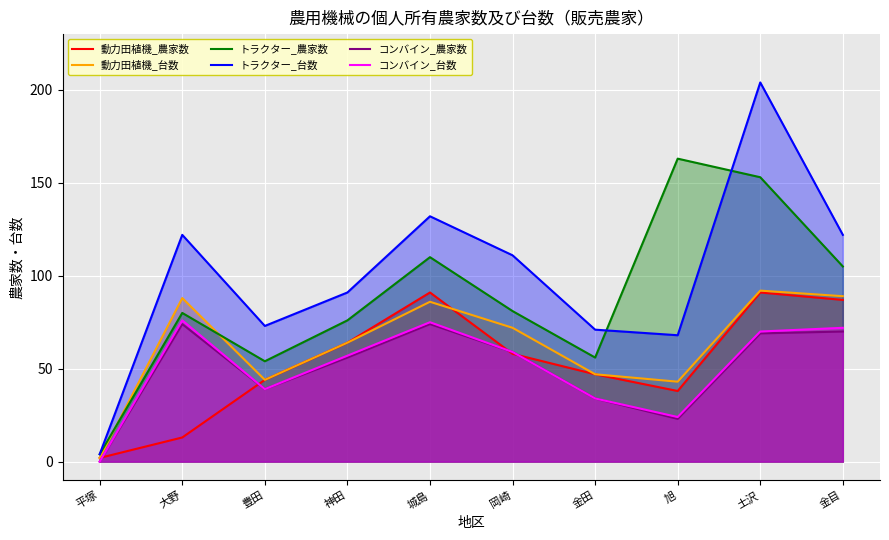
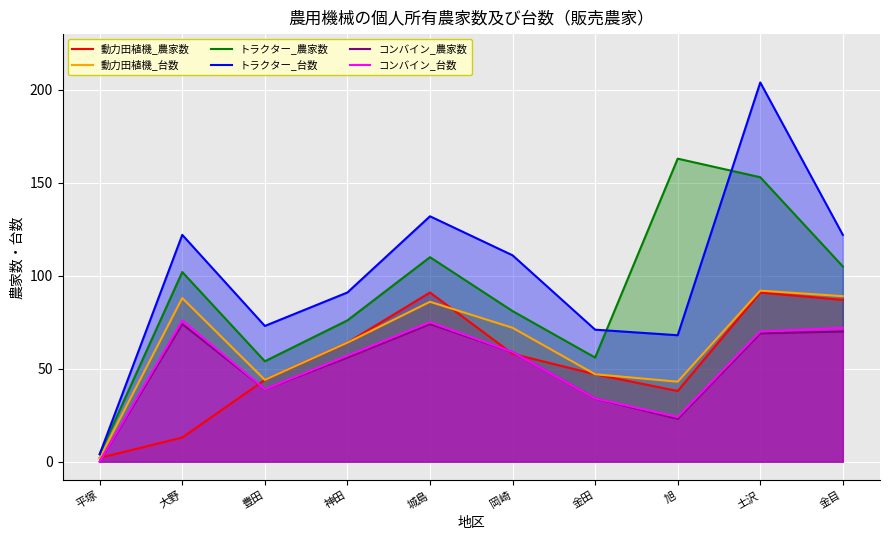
  {
    "動力田植機_農家数": {
      "大野": 13,
      "城島": 91,
      "旭": 38,
      "金目": 87
    },
    "動力田植機_台数": {
      "大野": 88,
      "城島": 86,
      "岡崎": 72,
      "旭": 43,
      "金目": 89
    },
    "トラクター_農家数": {
-     "大野": 80,
+     "大野": 102,
      "豊田": 54,
      "神田": 76,
      "城島": 110,
      "岡崎": 81,
      "金田": 56,
      "旭": 163,
      "土沢": 153,
      "金目": 105
    },
    "トラクター_台数": {
      "大野": 122,
      "豊田": 73,
      "神田": 91,
      "城島": 132,
      "岡崎": 111,
      "金田": 71,
      "旭": 68,
      "土沢": 204,
      "金目": 122
    },
    "コンバイン_農家数": {
      "大野": 74,
      "金目": 70
    },
    "コンバイン_台数": {
      "大野": 76,
      "金目": 72
    }
  }
